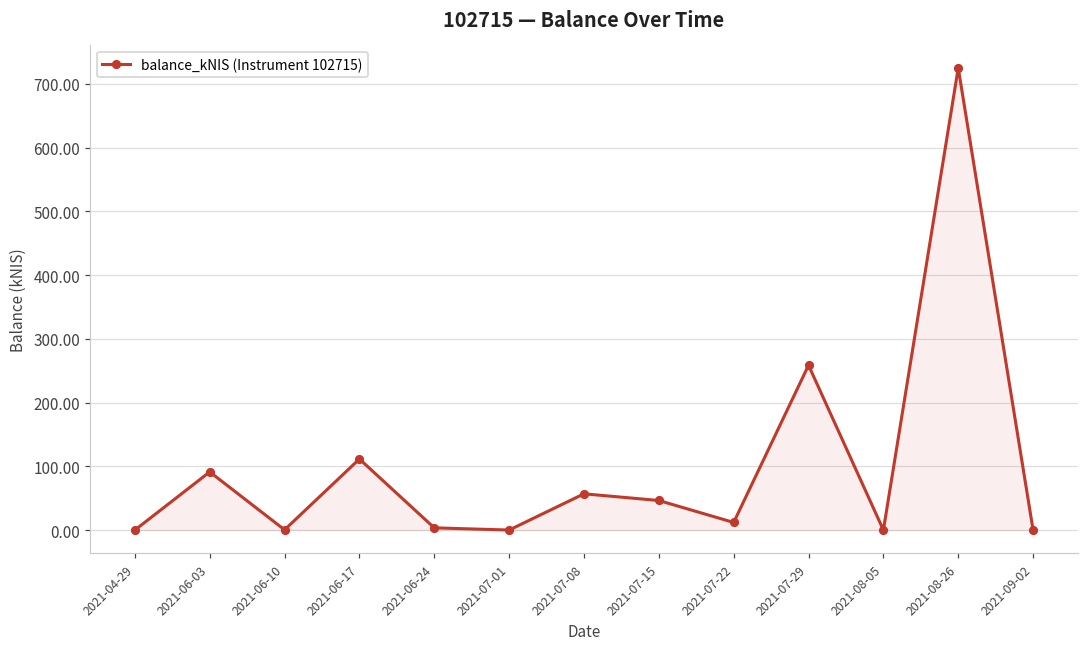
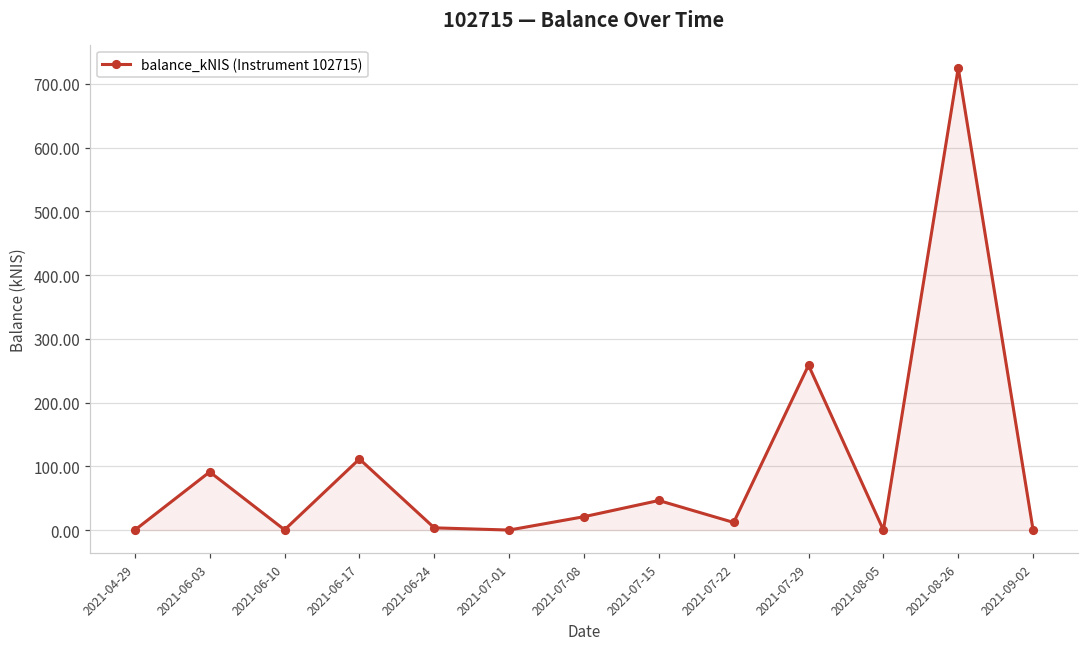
  {
    "2021-04-29": 0,
    "2021-06-03": 90,
    "2021-06-10": 0,
    "2021-06-17": 110,
    "2021-06-24": 0,
    "2021-07-01": 0,
-   "2021-07-08": 60,
+   "2021-07-08": 20,
    "2021-07-15": 50,
    "2021-07-22": 10,
    "2021-07-29": 260,
    "2021-08-05": 0,
    "2021-08-26": 730,
    "2021-09-02": 0
  }
